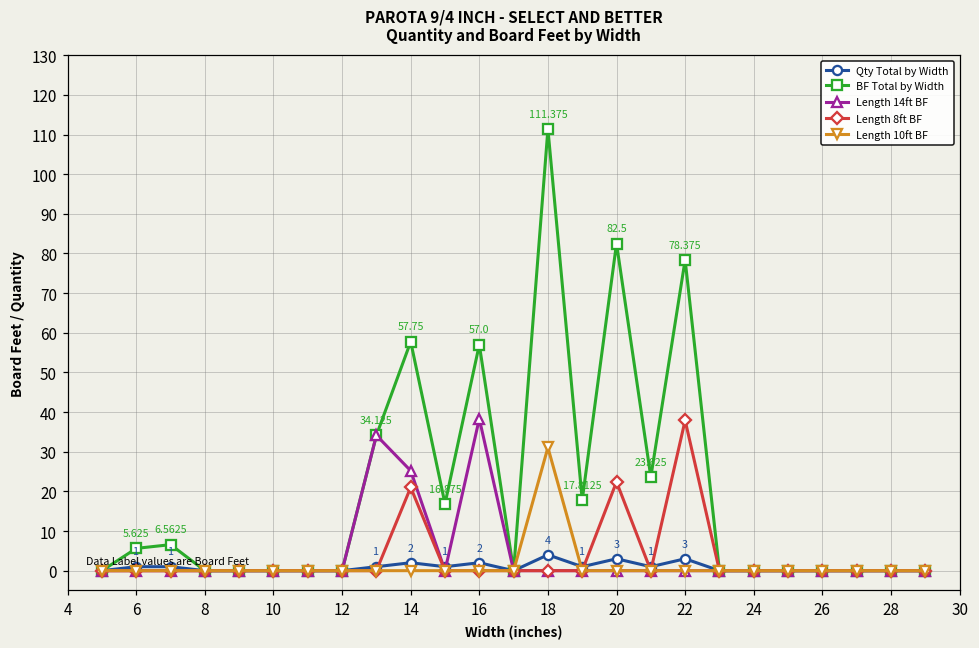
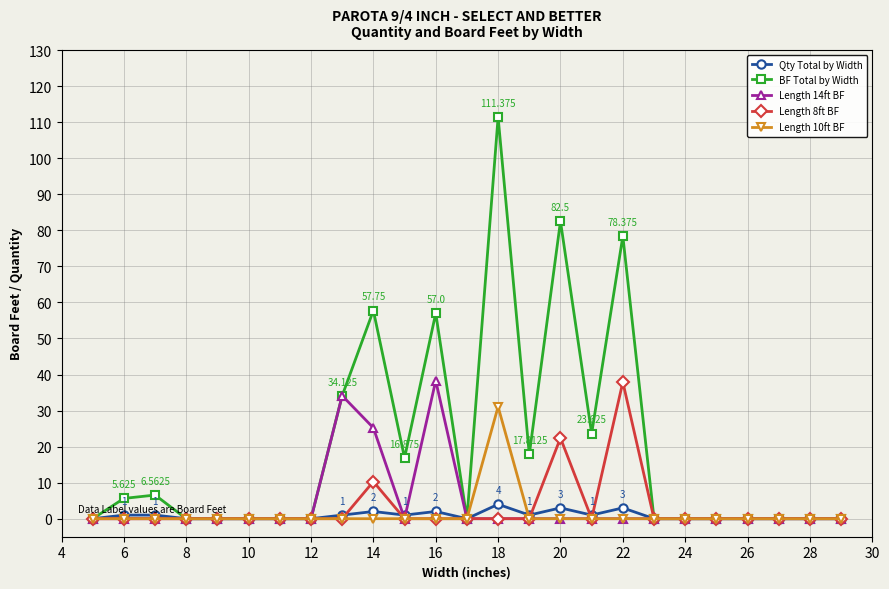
  {
    "Qty Total by Width": {
      "14": 2,
      "16": 2,
      "18": 4,
      "20": 3,
      "22": 3
    },
    "BF Total by Width": {
      "6": 5.625,
      "14": 57.75,
      "16": 57.0,
      "18": 111.375,
      "20": 82.5,
      "22": 78.375
    },
    "Length 14ft BF": {
      "14": 25,
      "16": 38
    },
    "Length 8ft BF": {
-     "14": 21,
+     "14": 10,
      "20": 22,
      "22": 38
    },
    "Length 10ft BF": {
      "14": 0,
      "18": 31
    }
  }
